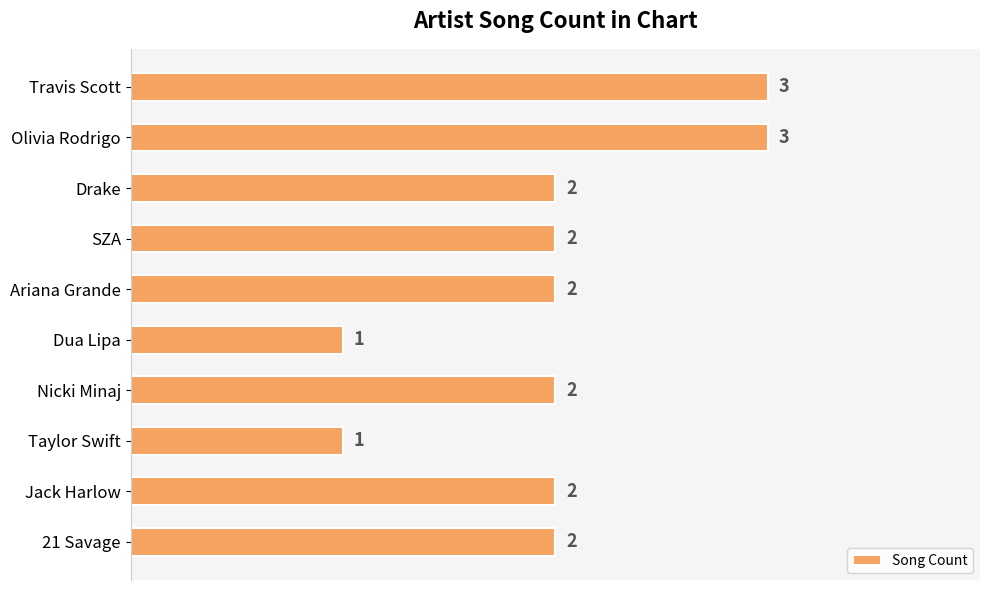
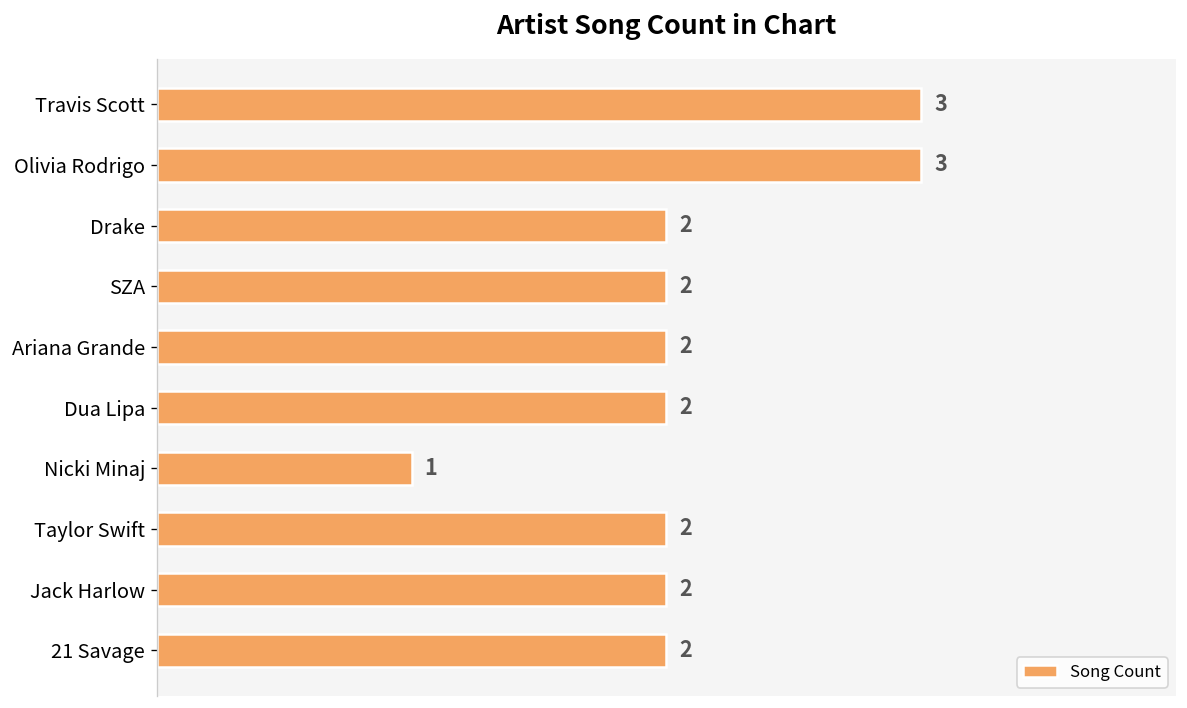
  {
    "Travis Scott": 3,
    "Olivia Rodrigo": 3,
    "Drake": 2,
    "SZA": 2,
    "Ariana Grande": 2,
-   "Dua Lipa": 1,
-   "Nicki Minaj": 2,
-   "Taylor Swift": 1,
+   "Dua Lipa": 2,
+   "Nicki Minaj": 1,
+   "Taylor Swift": 2,
    "Jack Harlow": 2,
    "21 Savage": 2
  }
